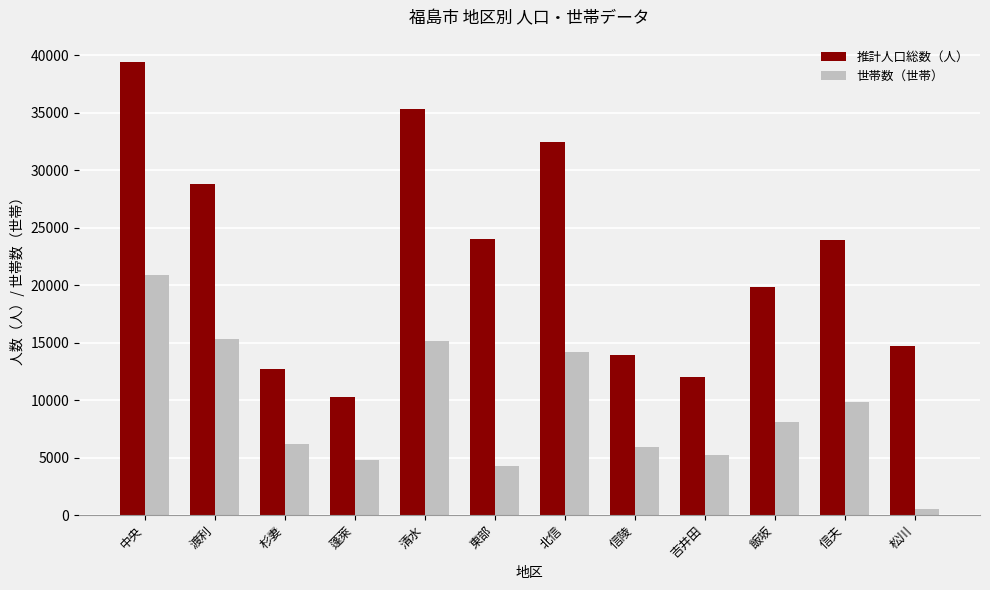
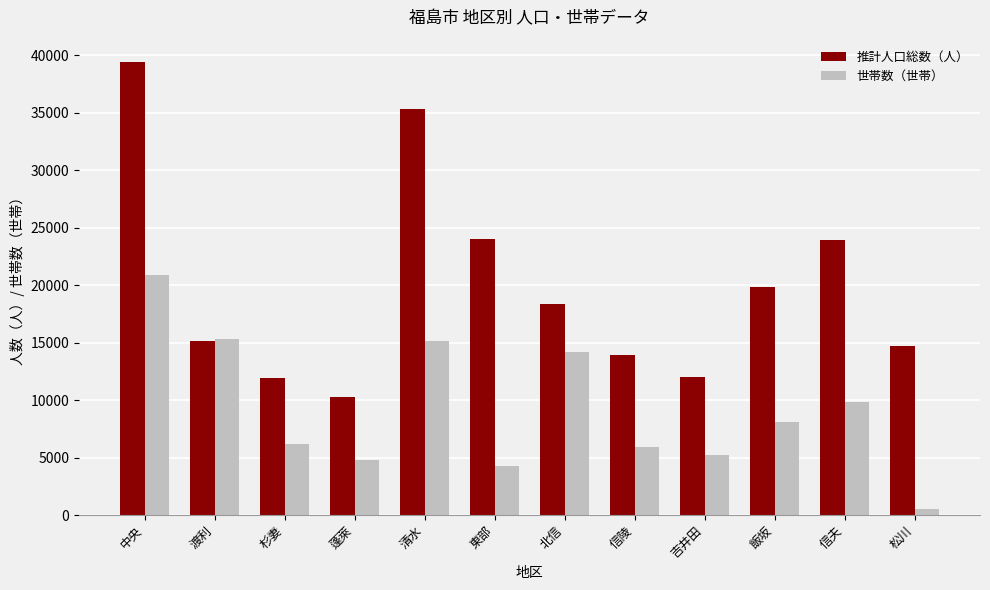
  {
    "推計人口総数（人）": {
      "中央": 39400,
-     "渡利": 28800,
-     "杉妻": 12700,
+     "渡利": 15200,
+     "杉妻": 11900,
      "蓬萊": 10200,
      "清水": 35300,
      "東部": 24100,
-     "北信": 32400,
+     "北信": 18400,
      "信陵": 13900,
      "吉井田": 12000,
      "飯坂": 19800,
      "信夫": 24000,
      "松川": 14700
    },
    "世帯数（世帯）": {
      "中央": 20900,
      "渡利": 15300,
      "杉妻": 6200,
      "蓬萊": 4700,
      "清水": 15100,
      "東部": 4300,
      "北信": 14200,
      "信陵": 5900,
      "吉井田": 5200,
      "飯坂": 8100,
      "信夫": 9900,
      "松川": 600
    }
  }
